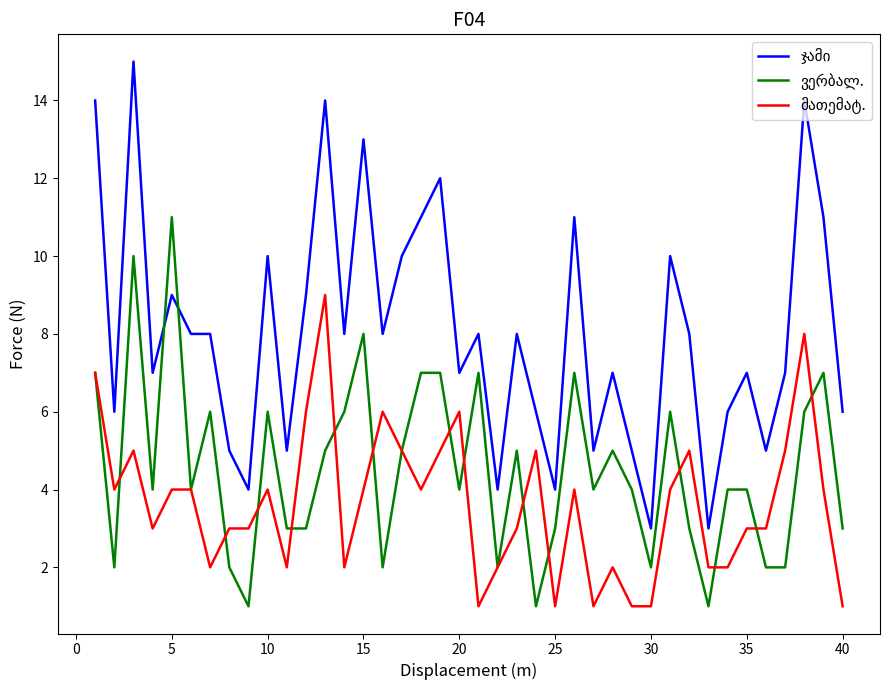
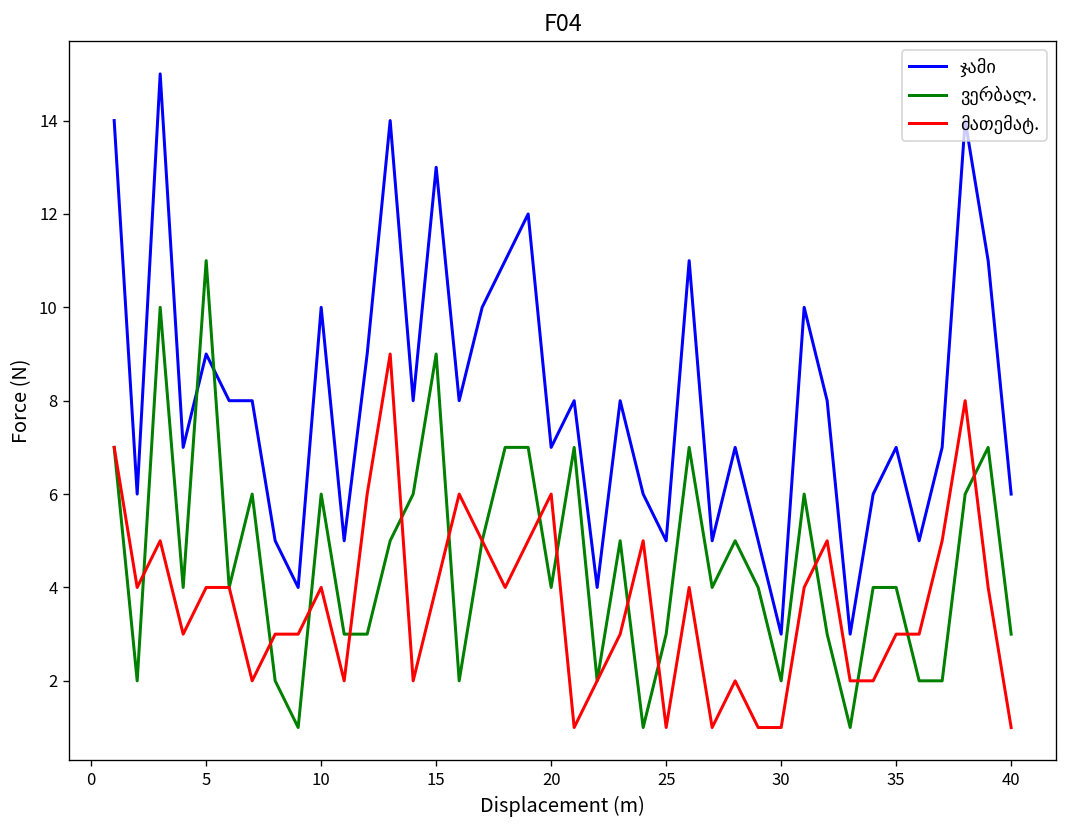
  {
    "ჯამი": {
      "5": 9,
      "10": 10,
      "15": 13,
      "20": 7,
-     "25": 4,
+     "25": 5,
      "30": 3,
      "35": 7,
      "40": 6
    },
    "ვერბალ.": {
      "5": 11,
      "10": 6,
-     "15": 8,
+     "15": 9,
      "20": 4,
      "25": 3,
      "30": 2,
      "35": 4,
      "40": 3
    },
    "მათემატ.": {
      "5": 4,
      "10": 4,
      "15": 4,
      "20": 6,
      "25": 1,
      "30": 1,
      "35": 3,
      "40": 1
    }
  }
